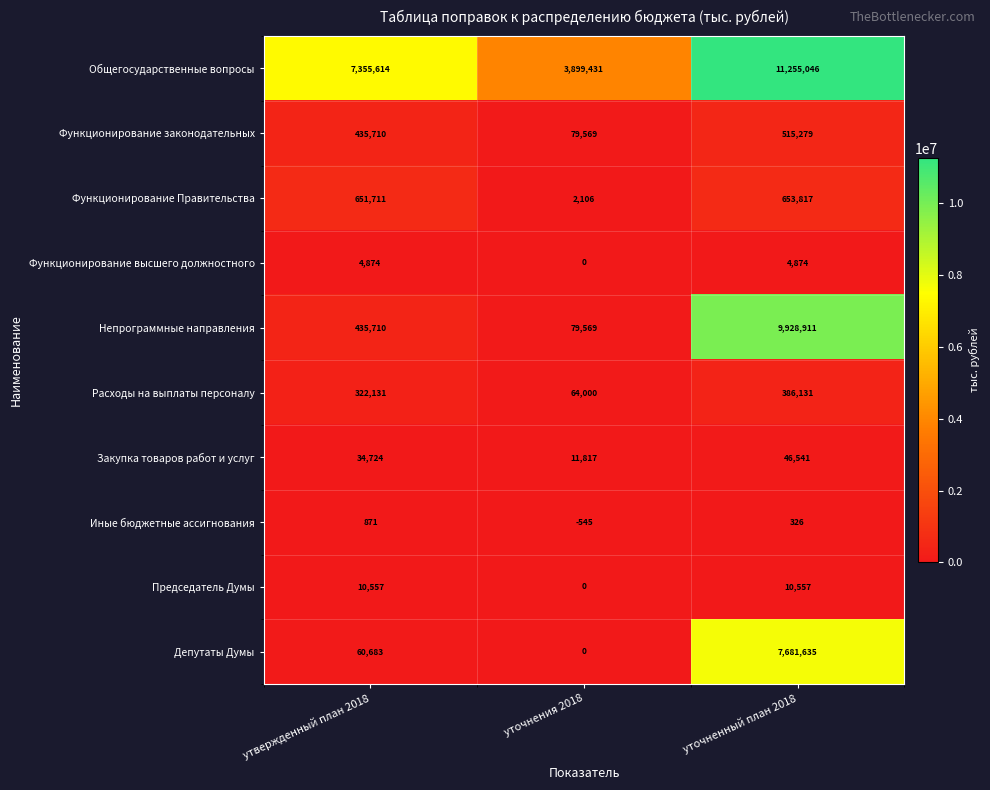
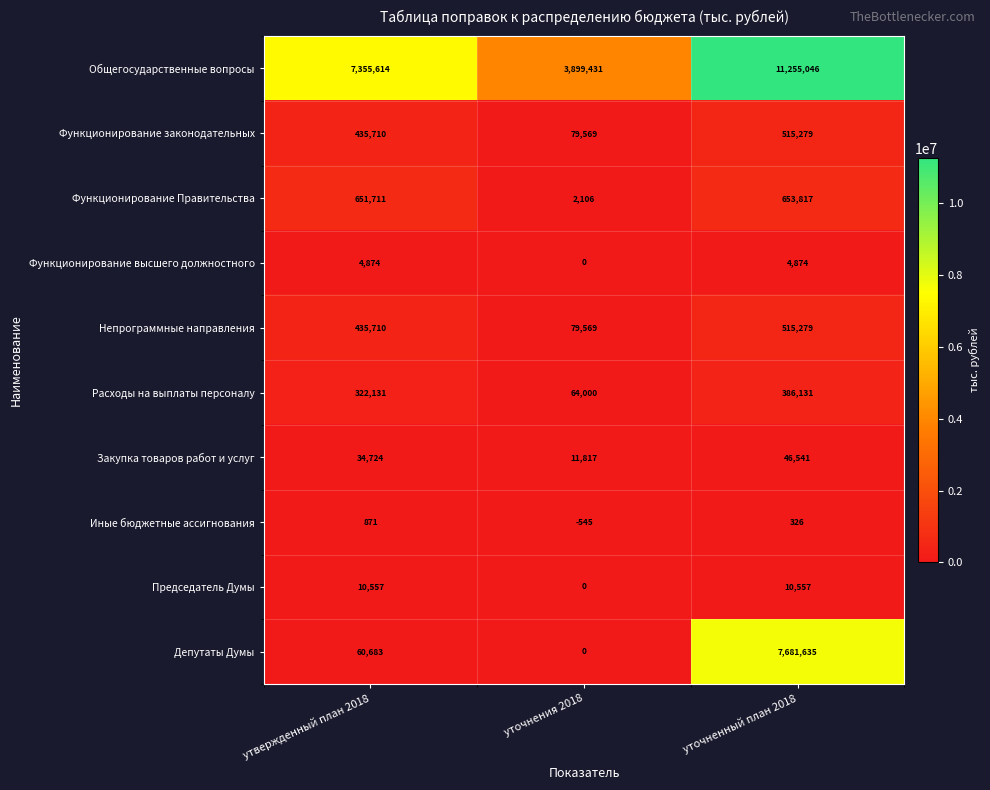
  {
    "Общегосударственные вопросы": {
      "утвержденный план 2018": "7,355,614",
      "уточнения 2018": "3,899,431",
      "уточненный план 2018": "11,255,046"
    },
    "Функционирование законодательных": {
      "утвержденный план 2018": "435,710",
      "уточнения 2018": "79,569",
      "уточненный план 2018": "515,279"
    },
    "Функционирование Правительства": {
      "утвержденный план 2018": "651,711",
      "уточнения 2018": "2,106",
      "уточненный план 2018": "653,817"
    },
    "Функционирование высшего должностного": {
      "утвержденный план 2018": "4,874",
      "уточнения 2018": "0",
      "уточненный план 2018": "4,874"
    },
    "Непрограммные направления": {
      "утвержденный план 2018": "435,710",
      "уточнения 2018": "79,569",
-     "уточненный план 2018": "9,928,911"
+     "уточненный план 2018": "515,279"
    },
    "Расходы на выплаты персоналу": {
      "утвержденный план 2018": "322,131",
      "уточнения 2018": "64,000",
      "уточненный план 2018": "386,131"
    },
    "Закупка товаров работ и услуг": {
      "утвержденный план 2018": "34,724",
      "уточнения 2018": "11,817",
      "уточненный план 2018": "46,541"
    },
    "Иные бюджетные ассигнования": {
      "утвержденный план 2018": "871",
      "уточнения 2018": "-545",
      "уточненный план 2018": "326"
    },
    "Председатель Думы": {
      "утвержденный план 2018": "10,557",
      "уточнения 2018": "0",
      "уточненный план 2018": "10,557"
    },
    "Депутаты Думы": {
      "утвержденный план 2018": "60,683",
      "уточнения 2018": "0",
      "уточненный план 2018": "7,681,635"
    }
  }
